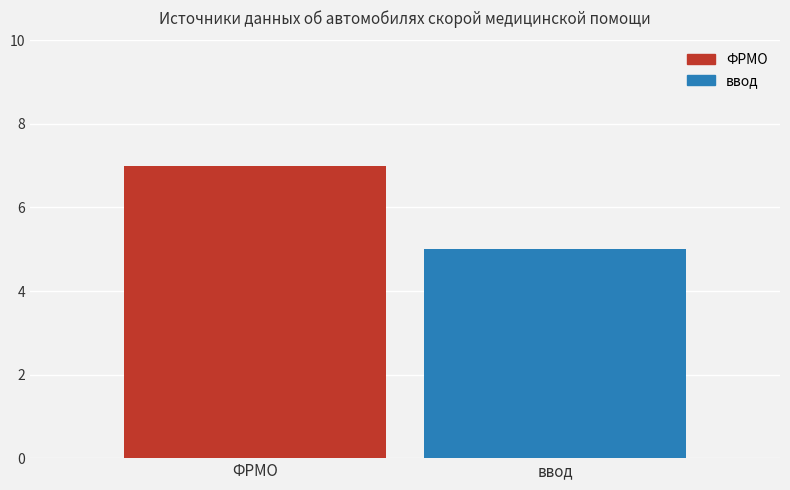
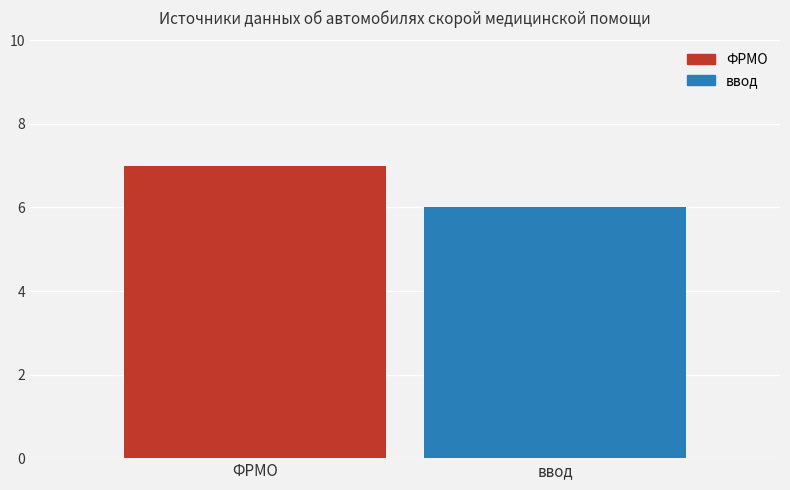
  {
    "ФРМО": 7,
-   "ввод": 5
+   "ввод": 6
  }
